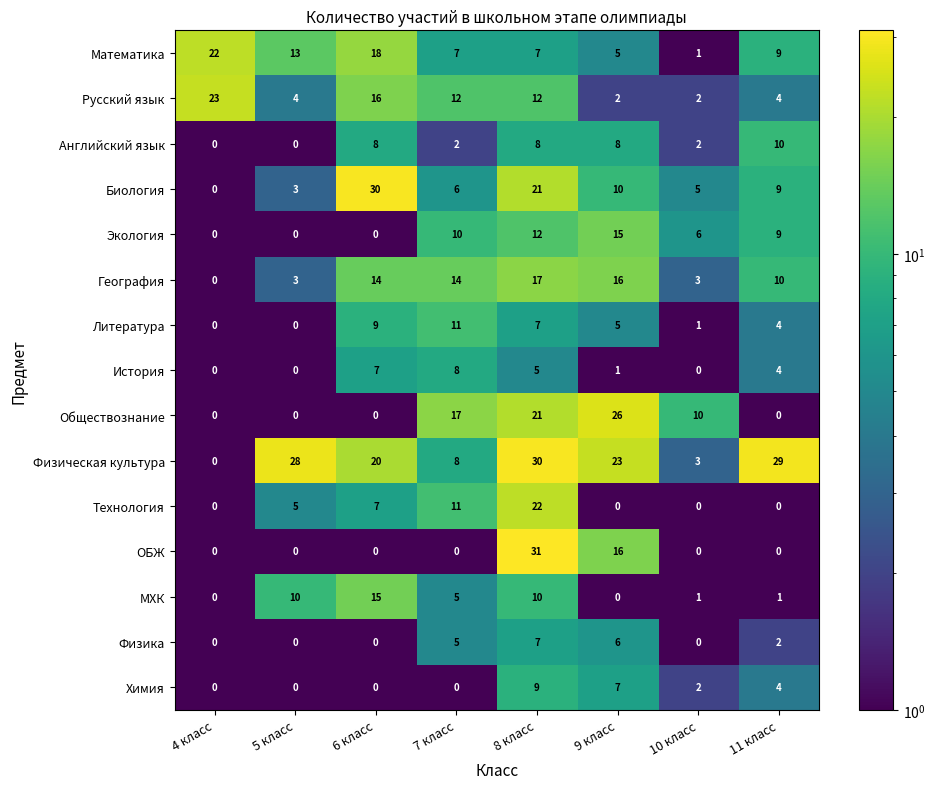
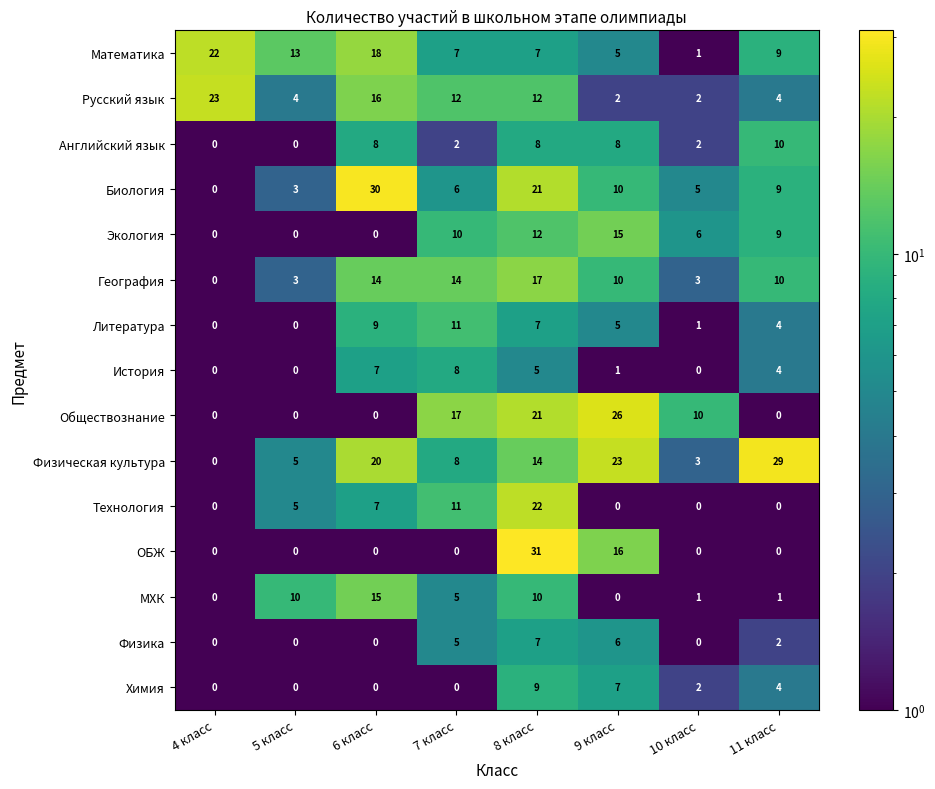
  {
    "Математика": {
      "4 класс": 22,
      "5 класс": 13,
      "6 класс": 18,
      "7 класс": 7,
      "8 класс": 7,
      "9 класс": 5,
      "10 класс": 1,
      "11 класс": 9
    },
    "Русский язык": {
      "4 класс": 23,
      "5 класс": 4,
      "6 класс": 16,
      "7 класс": 12,
      "8 класс": 12,
      "9 класс": 2,
      "10 класс": 2,
      "11 класс": 4
    },
    "Английский язык": {
      "4 класс": 0,
      "5 класс": 0,
      "6 класс": 8,
      "7 класс": 2,
      "8 класс": 8,
      "9 класс": 8,
      "10 класс": 2,
      "11 класс": 10
    },
    "Биология": {
      "4 класс": 0,
      "5 класс": 3,
      "6 класс": 30,
      "7 класс": 6,
      "8 класс": 21,
      "9 класс": 10,
      "10 класс": 5,
      "11 класс": 9
    },
    "Экология": {
      "4 класс": 0,
      "5 класс": 0,
      "6 класс": 0,
      "7 класс": 10,
      "8 класс": 12,
      "9 класс": 15,
      "10 класс": 6,
      "11 класс": 9
    },
    "География": {
      "4 класс": 0,
      "5 класс": 3,
      "6 класс": 14,
      "7 класс": 14,
      "8 класс": 17,
-     "9 класс": 16,
+     "9 класс": 10,
      "10 класс": 3,
      "11 класс": 10
    },
    "Литература": {
      "4 класс": 0,
      "5 класс": 0,
      "6 класс": 9,
      "7 класс": 11,
      "8 класс": 7,
      "9 класс": 5,
      "10 класс": 1,
      "11 класс": 4
    },
    "История": {
      "4 класс": 0,
      "5 класс": 0,
      "6 класс": 7,
      "7 класс": 8,
      "8 класс": 5,
      "9 класс": 1,
      "10 класс": 0,
      "11 класс": 4
    },
    "Обществознание": {
      "4 класс": 0,
      "5 класс": 0,
      "6 класс": 0,
      "7 класс": 17,
      "8 класс": 21,
      "9 класс": 26,
      "10 класс": 10,
      "11 класс": 0
    },
    "Физическая культура": {
      "4 класс": 0,
-     "5 класс": 28,
+     "5 класс": 5,
      "6 класс": 20,
      "7 класс": 8,
-     "8 класс": 30,
+     "8 класс": 14,
      "9 класс": 23,
      "10 класс": 3,
      "11 класс": 29
    },
    "Технология": {
      "4 класс": 0,
      "5 класс": 5,
      "6 класс": 7,
      "7 класс": 11,
      "8 класс": 22,
      "9 класс": 0,
      "10 класс": 0,
      "11 класс": 0
    },
    "ОБЖ": {
      "4 класс": 0,
      "5 класс": 0,
      "6 класс": 0,
      "7 класс": 0,
      "8 класс": 31,
      "9 класс": 16,
      "10 класс": 0,
      "11 класс": 0
    },
    "МХК": {
      "4 класс": 0,
      "5 класс": 10,
      "6 класс": 15,
      "7 класс": 5,
      "8 класс": 10,
      "9 класс": 0,
      "10 класс": 1,
      "11 класс": 1
    },
    "Физика": {
      "4 класс": 0,
      "5 класс": 0,
      "6 класс": 0,
      "7 класс": 5,
      "8 класс": 7,
      "9 класс": 6,
      "10 класс": 0,
      "11 класс": 2
    },
    "Химия": {
      "4 класс": 0,
      "5 класс": 0,
      "6 класс": 0,
      "7 класс": 0,
      "8 класс": 9,
      "9 класс": 7,
      "10 класс": 2,
      "11 класс": 4
    }
  }
